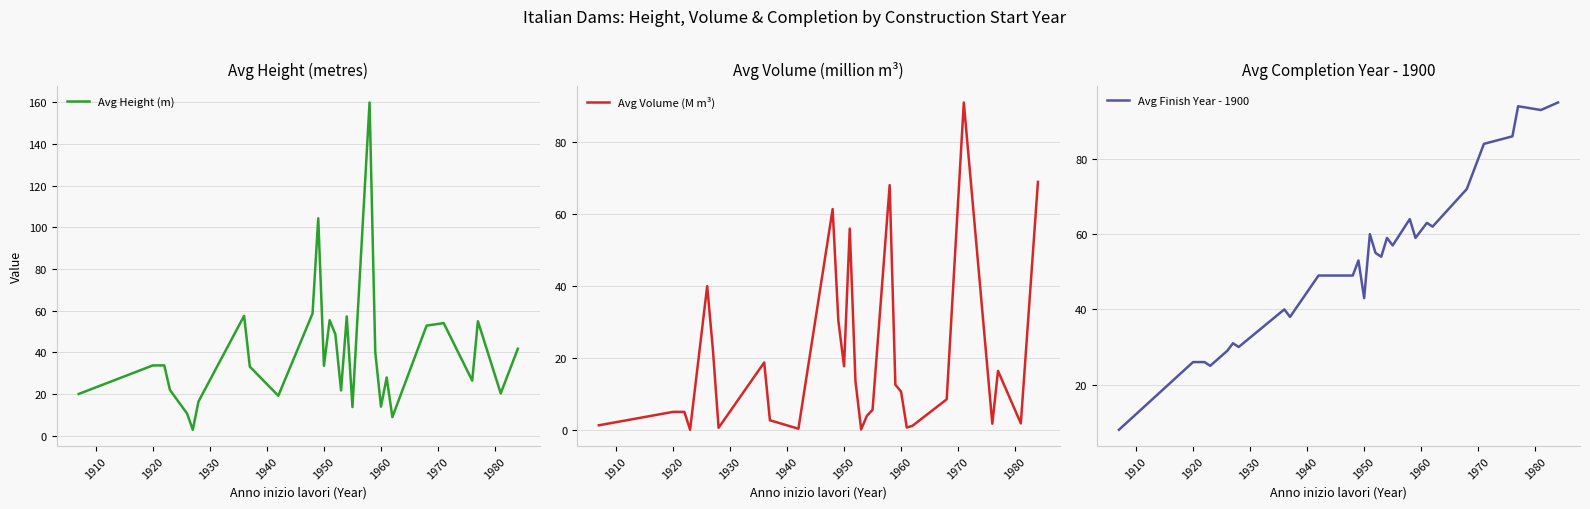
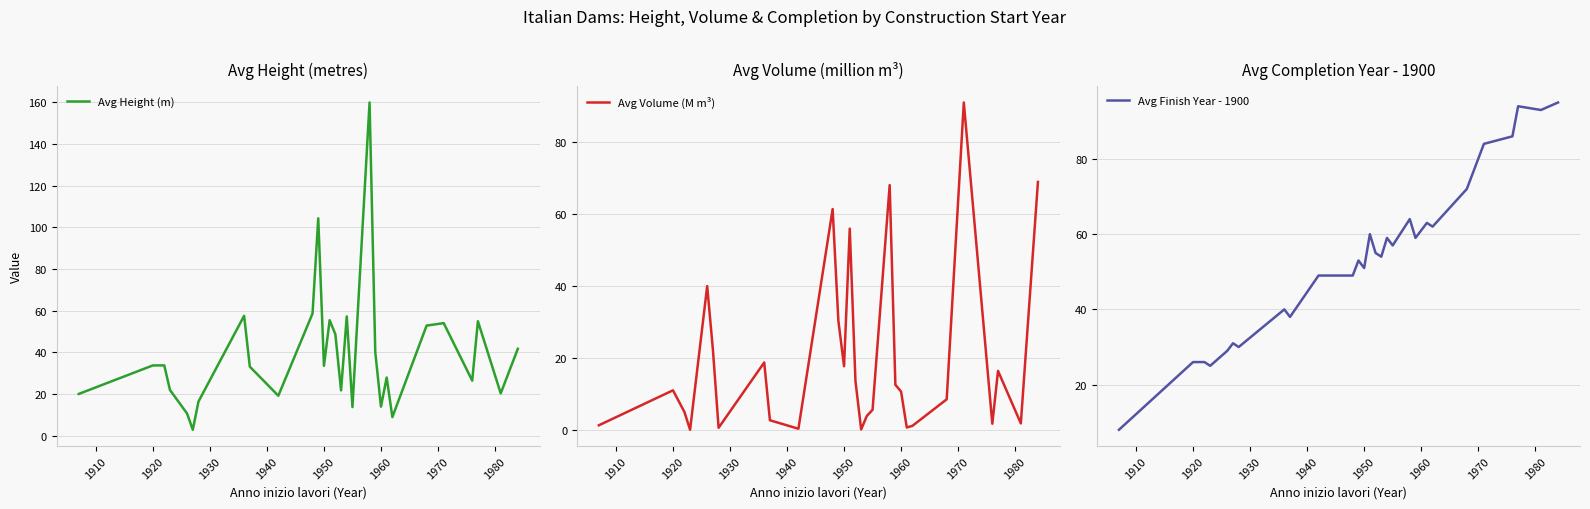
  {
    "Avg Height (metres)": {
      "1920": 34,
      "1950": 34,
      "1960": 14
    },
    "Avg Volume (million m³)": {
-     "1920": 5,
+     "1920": 11,
      "1950": 18,
      "1960": 11
    },
    "Avg Completion Year - 1900": {
      "1920": 26,
-     "1950": 43,
+     "1950": 51,
      "1960": 61
    }
  }
